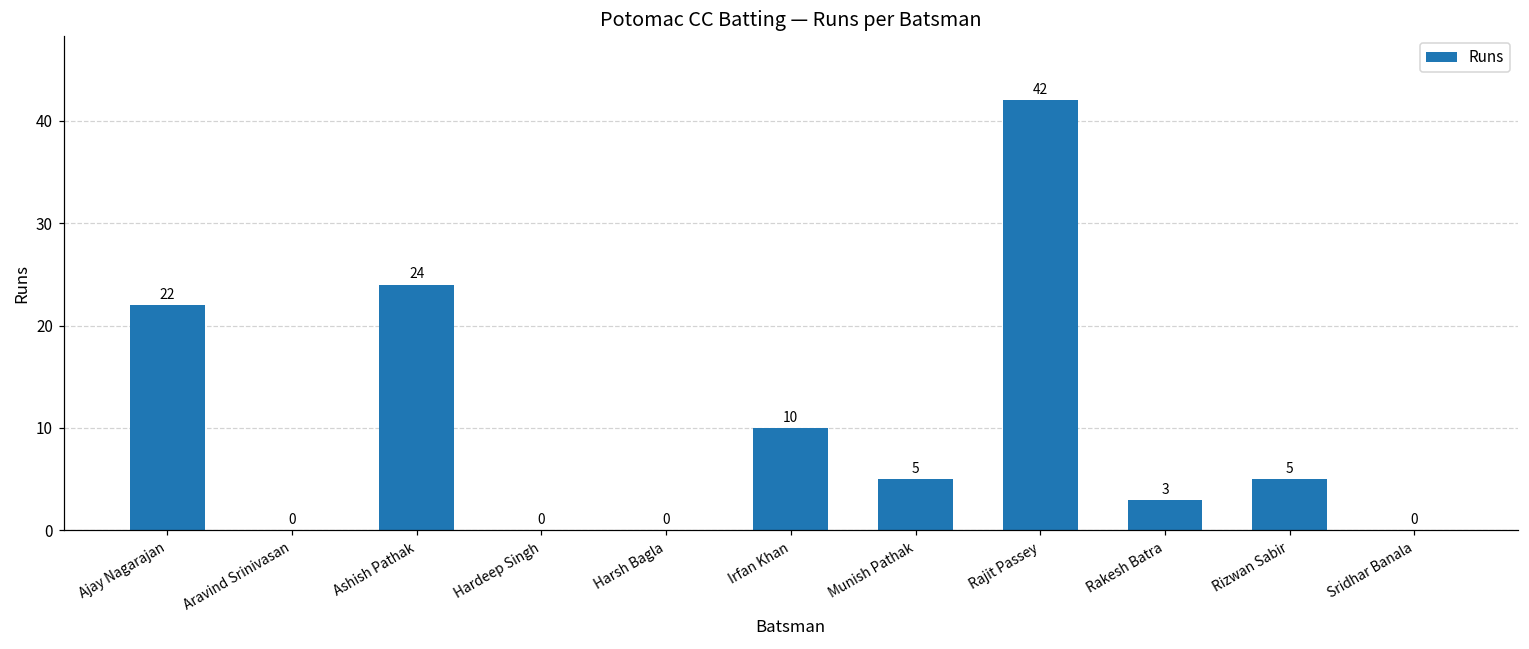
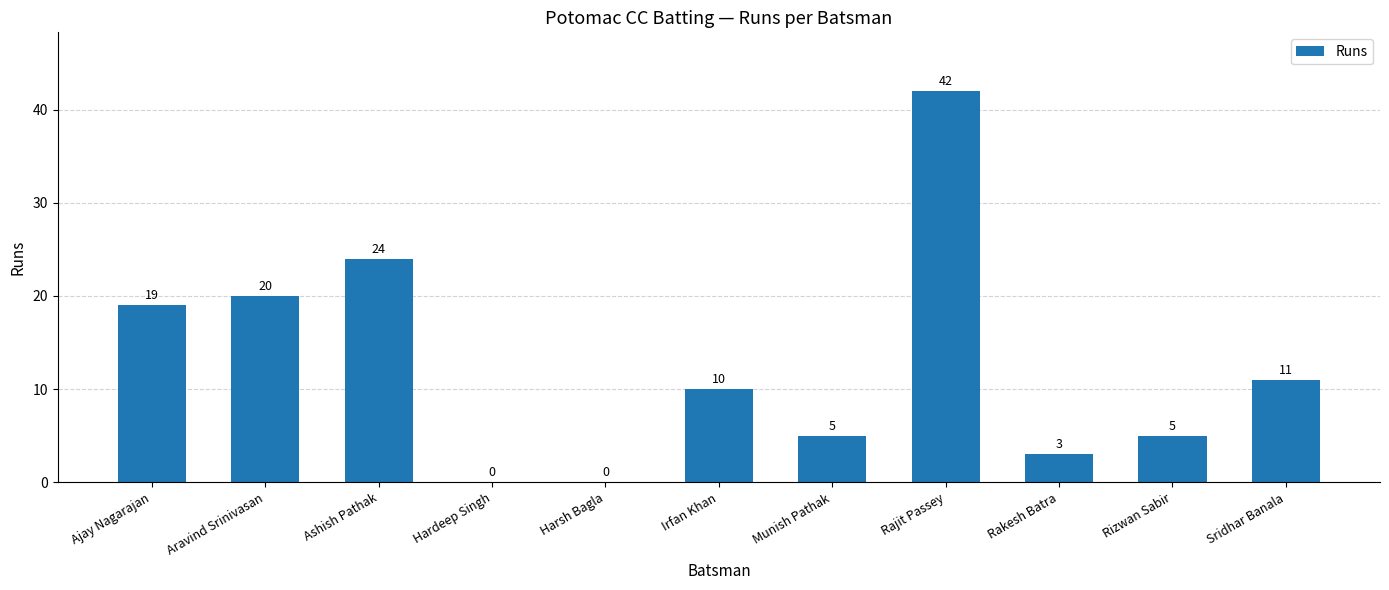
  {
-   "Ajay Nagarajan": 22,
-   "Aravind Srinivasan": 0,
+   "Ajay Nagarajan": 19,
+   "Aravind Srinivasan": 20,
    "Ashish Pathak": 24,
    "Hardeep Singh": 0,
    "Harsh Bagla": 0,
    "Irfan Khan": 10,
    "Munish Pathak": 5,
    "Rajit Passey": 42,
    "Rakesh Batra": 3,
    "Rizwan Sabir": 5,
-   "Sridhar Banala": 0
+   "Sridhar Banala": 11
  }
